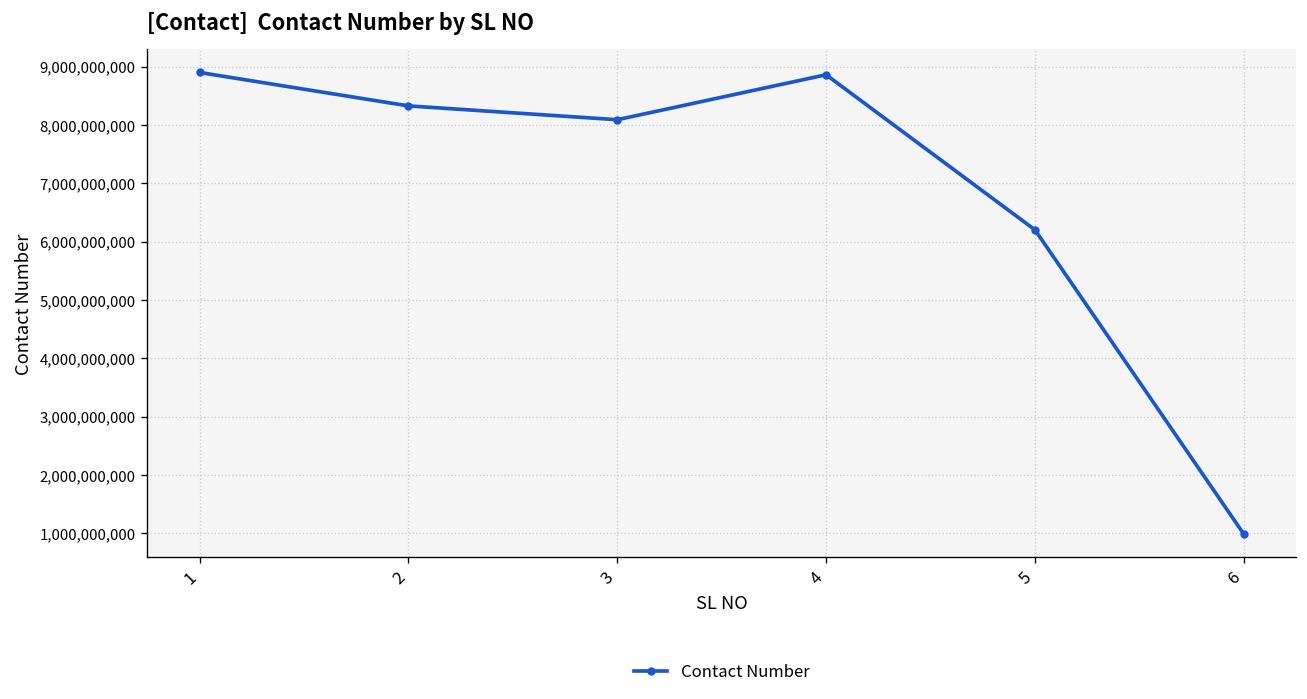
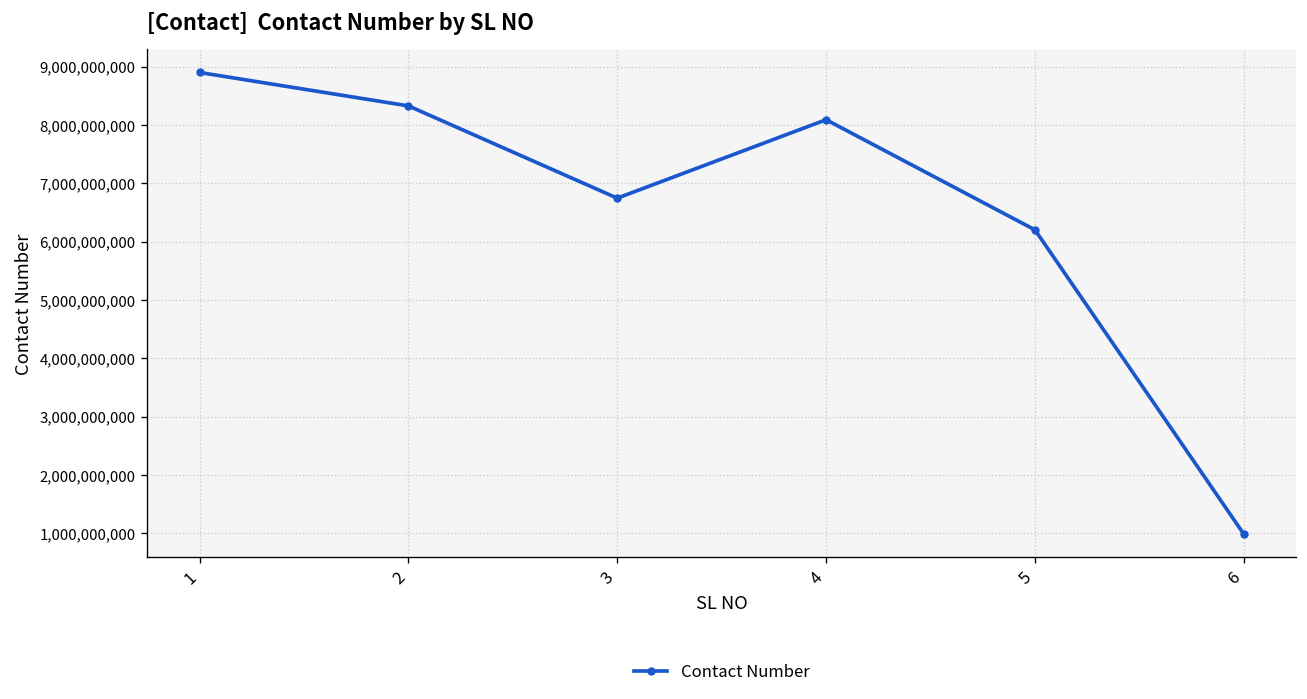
  {
    "1": "8,900,000,000",
    "2": "8,300,000,000",
-   "3": "8,100,000,000",
-   "4": "8,900,000,000",
+   "3": "6,700,000,000",
+   "4": "8,100,000,000",
    "5": "6,200,000,000",
    "6": "1,000,000,000"
  }
